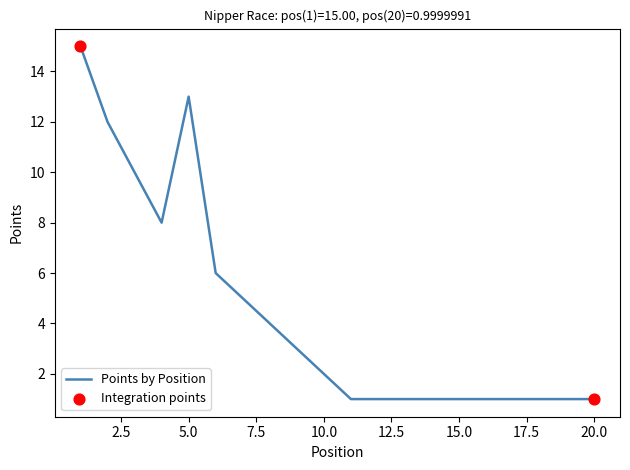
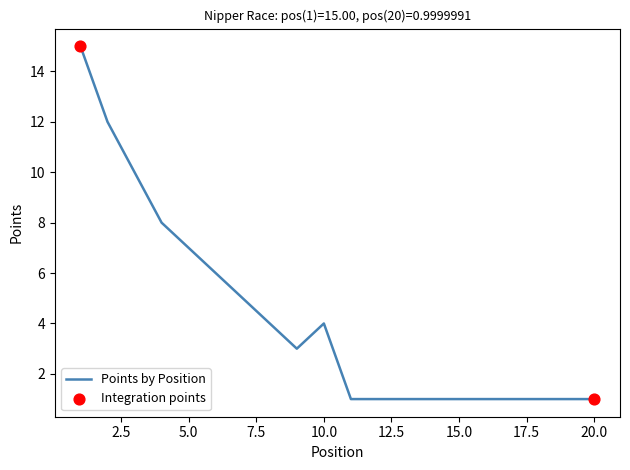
  {
    "Points by Position": {
-     "5.0": 13,
-     "10.0": 2,
+     "5.0": 7,
+     "10.0": 4,
      "15.0": 1
    }
  }
